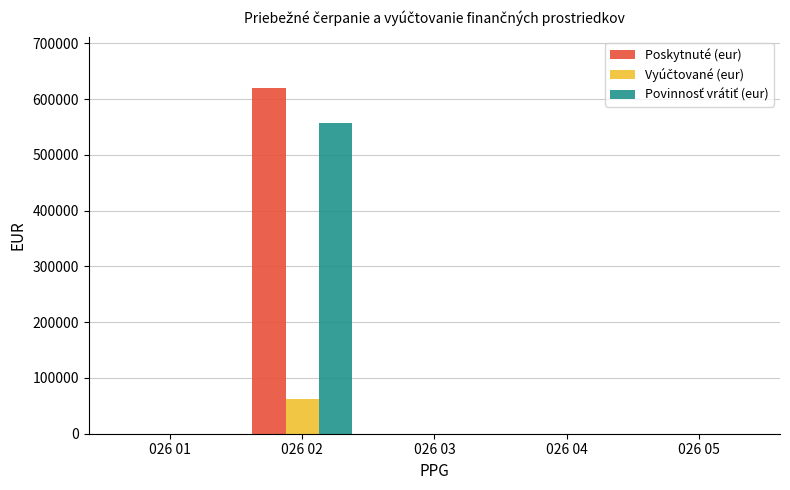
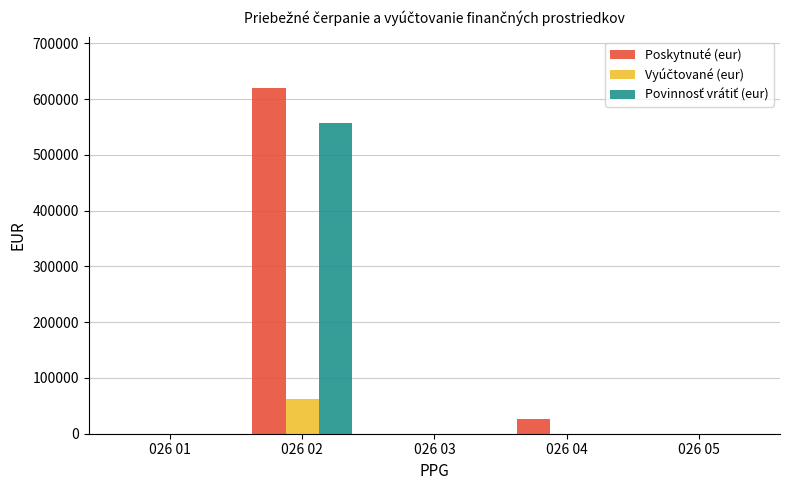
  {
    "Poskytnuté (eur)": {
      "026 01": 0,
      "026 02": 620000,
      "026 03": 0,
-     "026 04": 0,
+     "026 04": 30000,
      "026 05": 0
    },
    "Vyúčtované (eur)": {
      "026 01": 0,
      "026 02": 60000,
      "026 03": 0,
      "026 04": 0,
      "026 05": 0
    },
    "Povinnosť vrátiť (eur)": {
      "026 01": 0,
      "026 02": 560000,
      "026 03": 0,
      "026 04": 0,
      "026 05": 0
    }
  }
